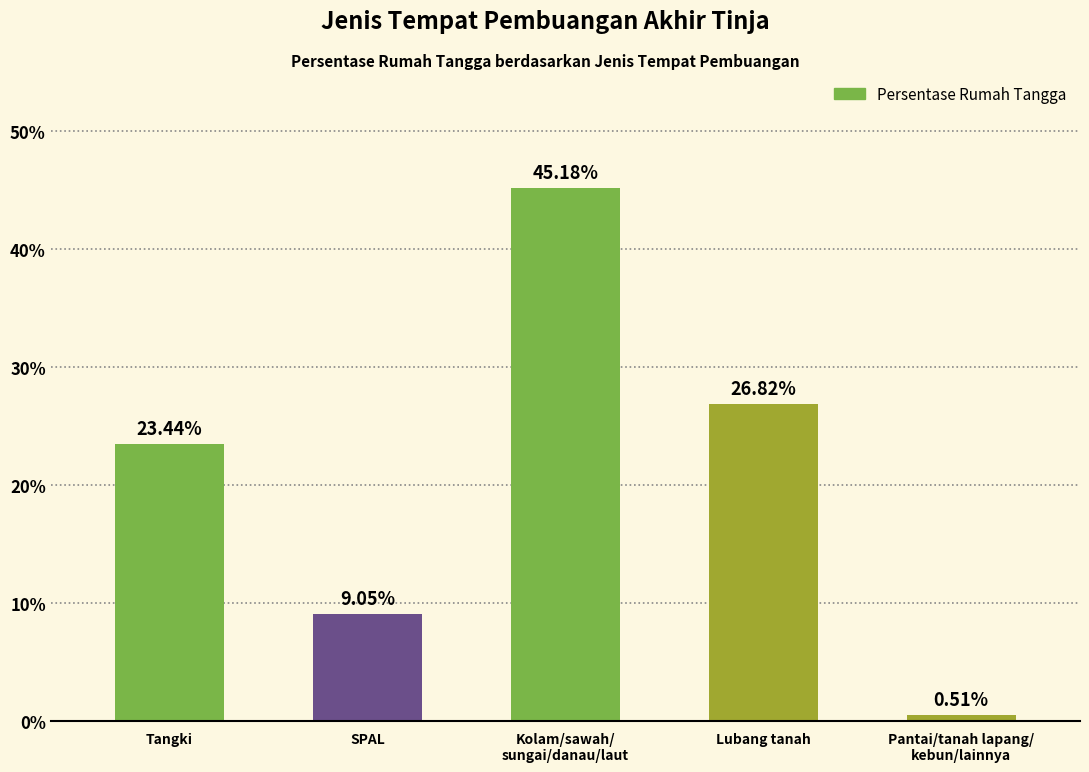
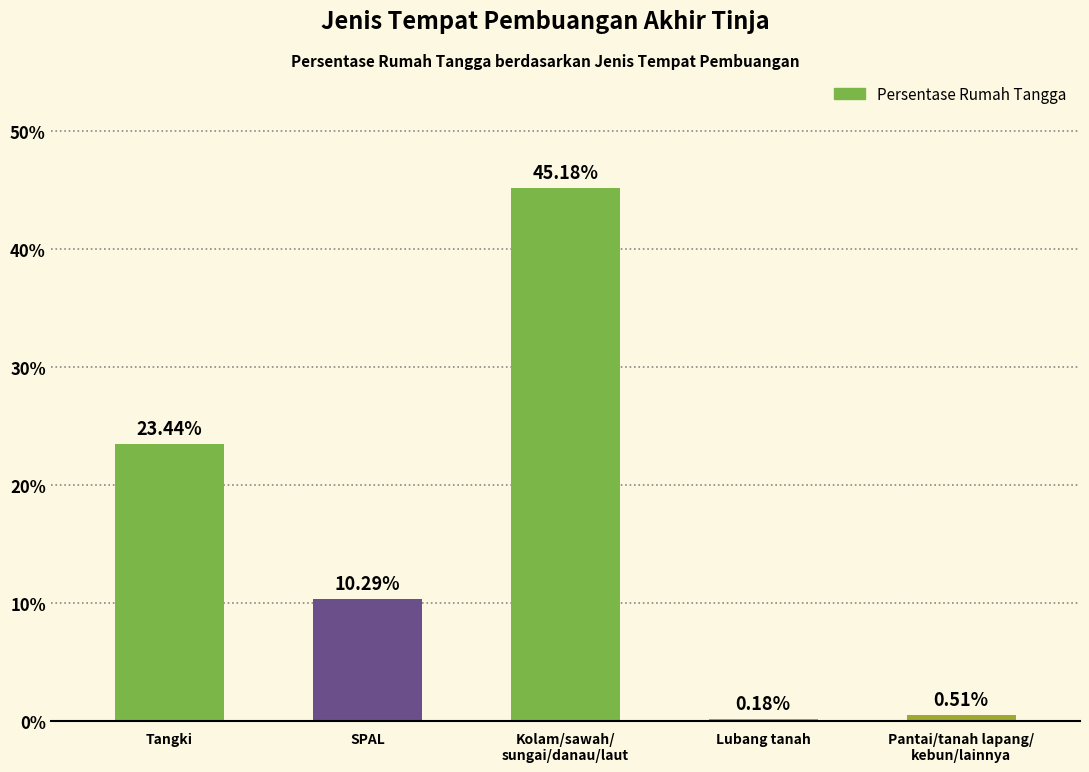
  {
    "Tangki": "23.44%",
-   "SPAL": "9.05%",
+   "SPAL": "10.29%",
    "Kolam/sawah/ sungai/danau/laut": "45.18%",
-   "Lubang tanah": "26.82%",
+   "Lubang tanah": "0.18%",
    "Pantai/tanah lapang/ kebun/lainnya": "0.51%"
  }
